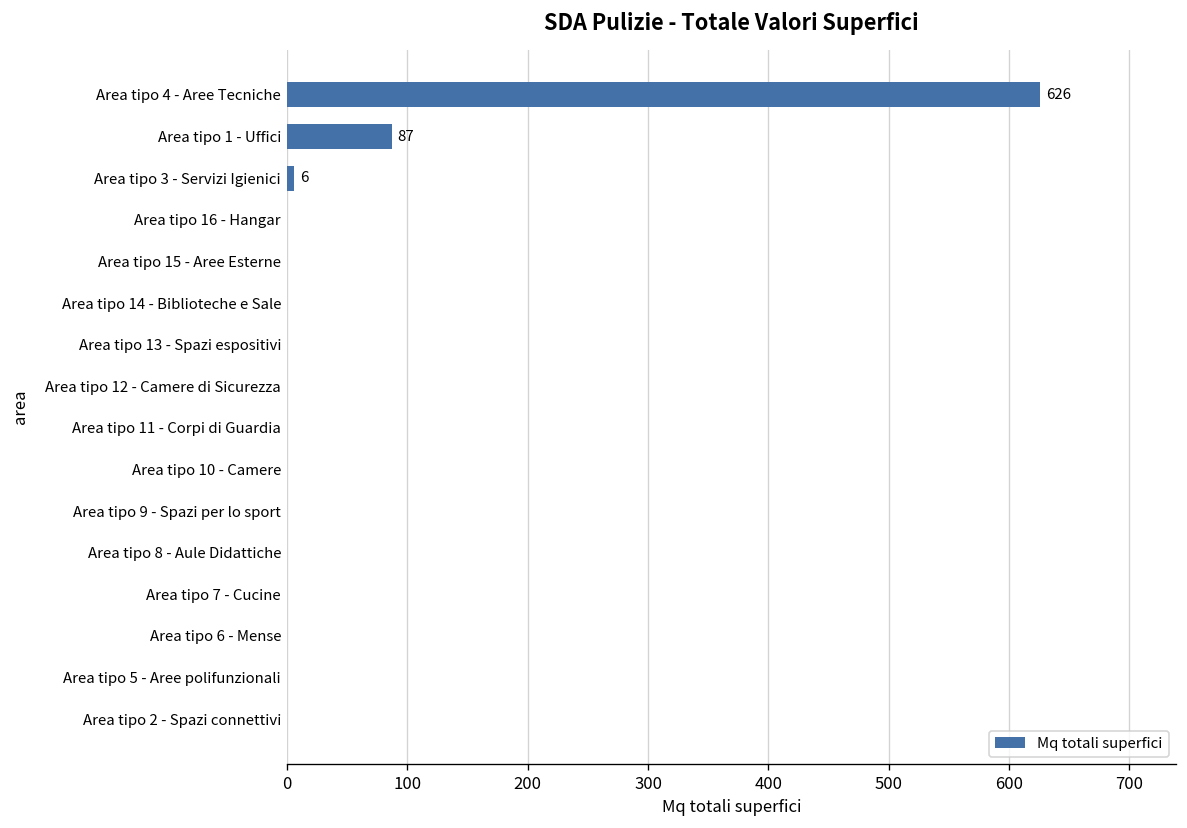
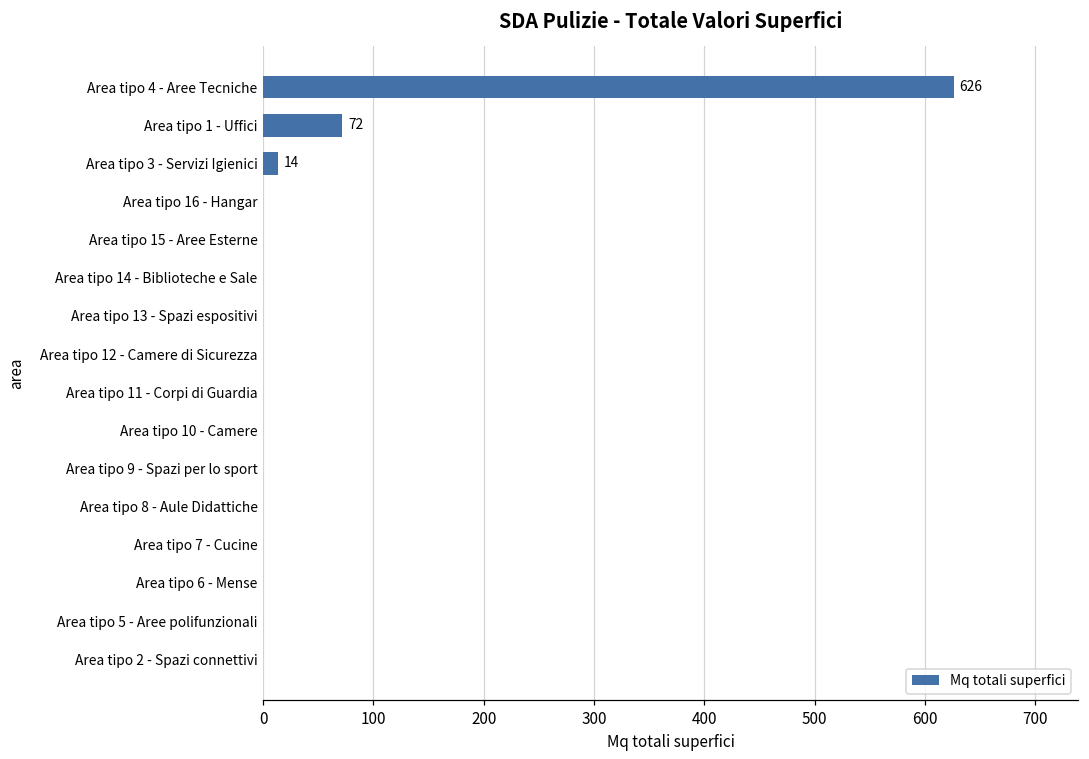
  {
    "Area tipo 4 - Aree Tecniche": 626,
-   "Area tipo 1 - Uffici": 87,
-   "Area tipo 3 - Servizi Igienici": 6
+   "Area tipo 1 - Uffici": 72,
+   "Area tipo 3 - Servizi Igienici": 14
  }
